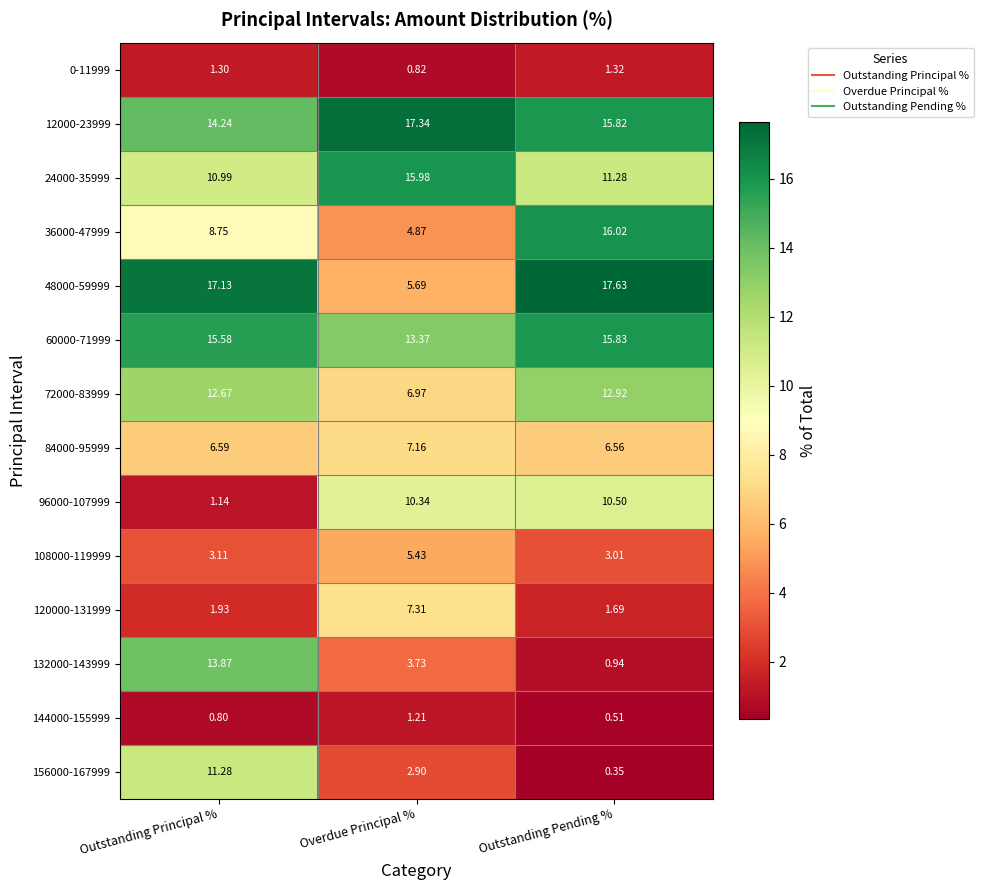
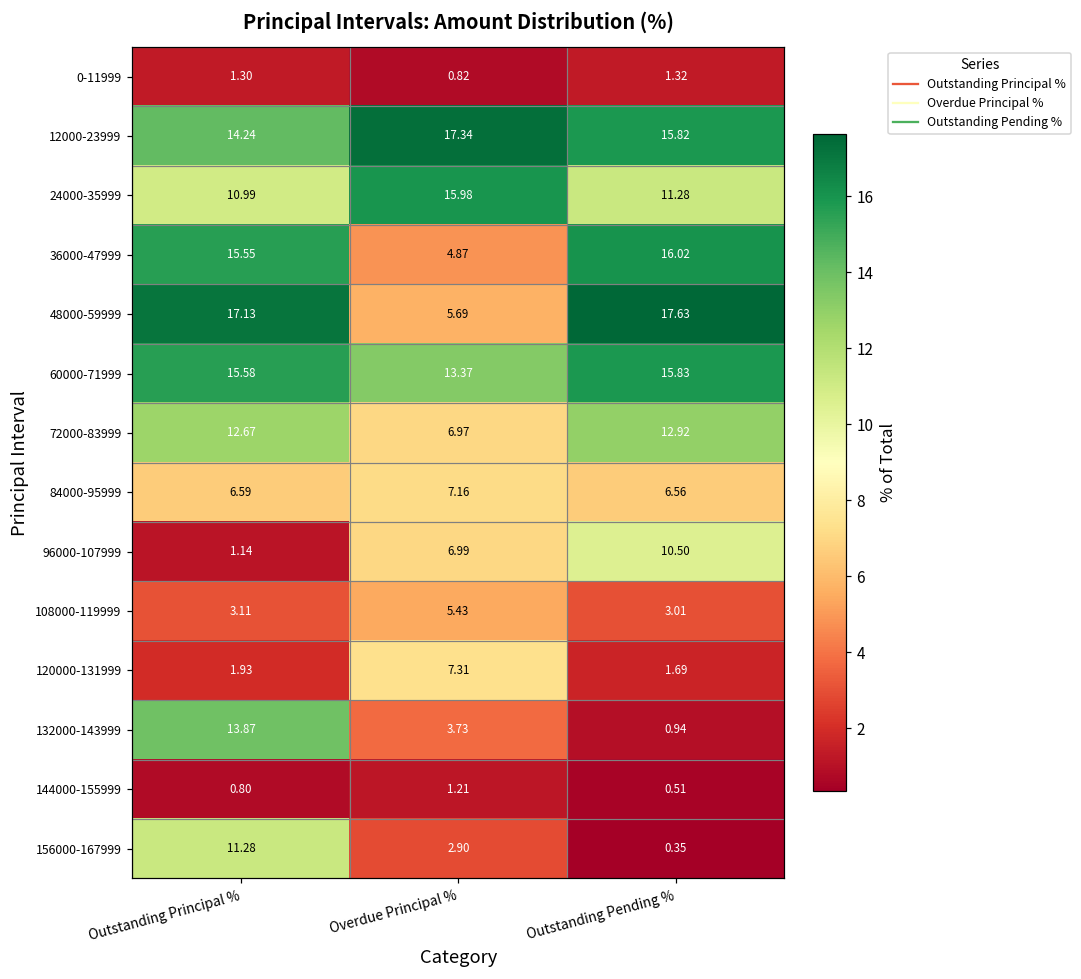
  {
    "0-11999": {
      "Outstanding Principal %": 1.30,
      "Overdue Principal %": 0.82,
      "Outstanding Pending %": 1.32
    },
    "12000-23999": {
      "Outstanding Principal %": 14.24,
      "Overdue Principal %": 17.34,
      "Outstanding Pending %": 15.82
    },
    "24000-35999": {
      "Outstanding Principal %": 10.99,
      "Overdue Principal %": 15.98,
      "Outstanding Pending %": 11.28
    },
    "36000-47999": {
-     "Outstanding Principal %": 8.75,
+     "Outstanding Principal %": 15.55,
      "Overdue Principal %": 4.87,
      "Outstanding Pending %": 16.02
    },
    "48000-59999": {
      "Outstanding Principal %": 17.13,
      "Overdue Principal %": 5.69,
      "Outstanding Pending %": 17.63
    },
    "60000-71999": {
      "Outstanding Principal %": 15.58,
      "Overdue Principal %": 13.37,
      "Outstanding Pending %": 15.83
    },
    "72000-83999": {
      "Outstanding Principal %": 12.67,
      "Overdue Principal %": 6.97,
      "Outstanding Pending %": 12.92
    },
    "84000-95999": {
      "Outstanding Principal %": 6.59,
      "Overdue Principal %": 7.16,
      "Outstanding Pending %": 6.56
    },
    "96000-107999": {
      "Outstanding Principal %": 1.14,
-     "Overdue Principal %": 10.34,
+     "Overdue Principal %": 6.99,
      "Outstanding Pending %": 10.50
    },
    "108000-119999": {
      "Outstanding Principal %": 3.11,
      "Overdue Principal %": 5.43,
      "Outstanding Pending %": 3.01
    },
    "120000-131999": {
      "Outstanding Principal %": 1.93,
      "Overdue Principal %": 7.31,
      "Outstanding Pending %": 1.69
    },
    "132000-143999": {
      "Outstanding Principal %": 13.87,
      "Overdue Principal %": 3.73,
      "Outstanding Pending %": 0.94
    },
    "144000-155999": {
      "Outstanding Principal %": 0.80,
      "Overdue Principal %": 1.21,
      "Outstanding Pending %": 0.51
    },
    "156000-167999": {
      "Outstanding Principal %": 11.28,
      "Overdue Principal %": 2.90,
      "Outstanding Pending %": 0.35
    }
  }
